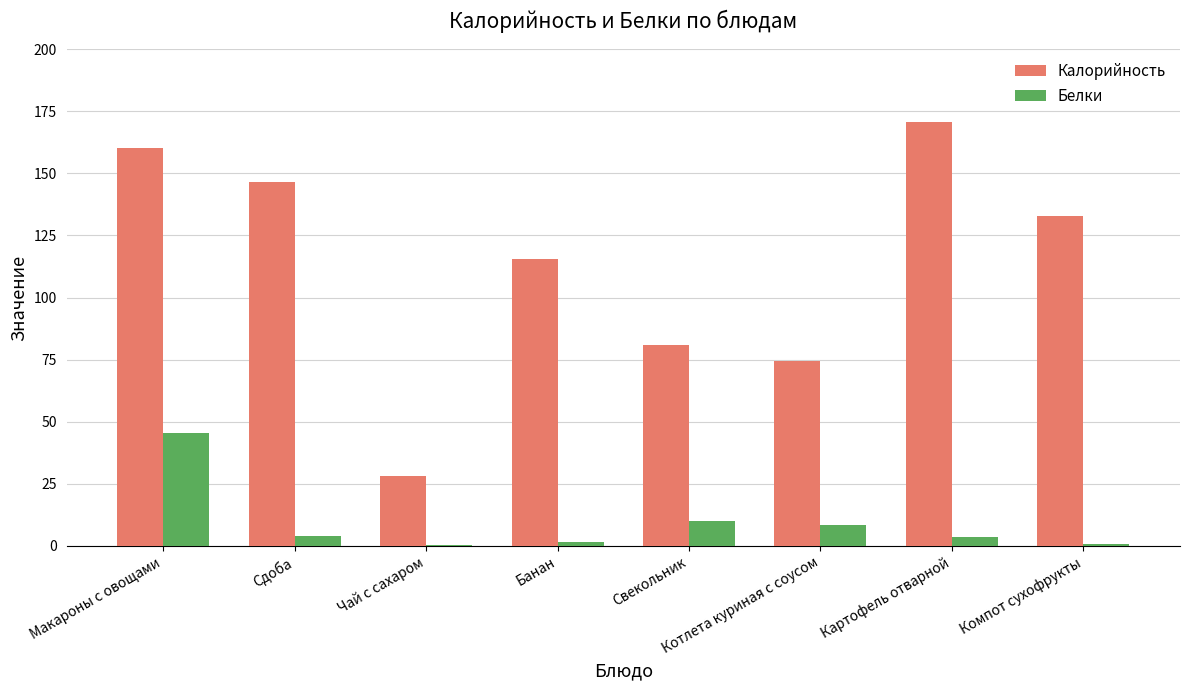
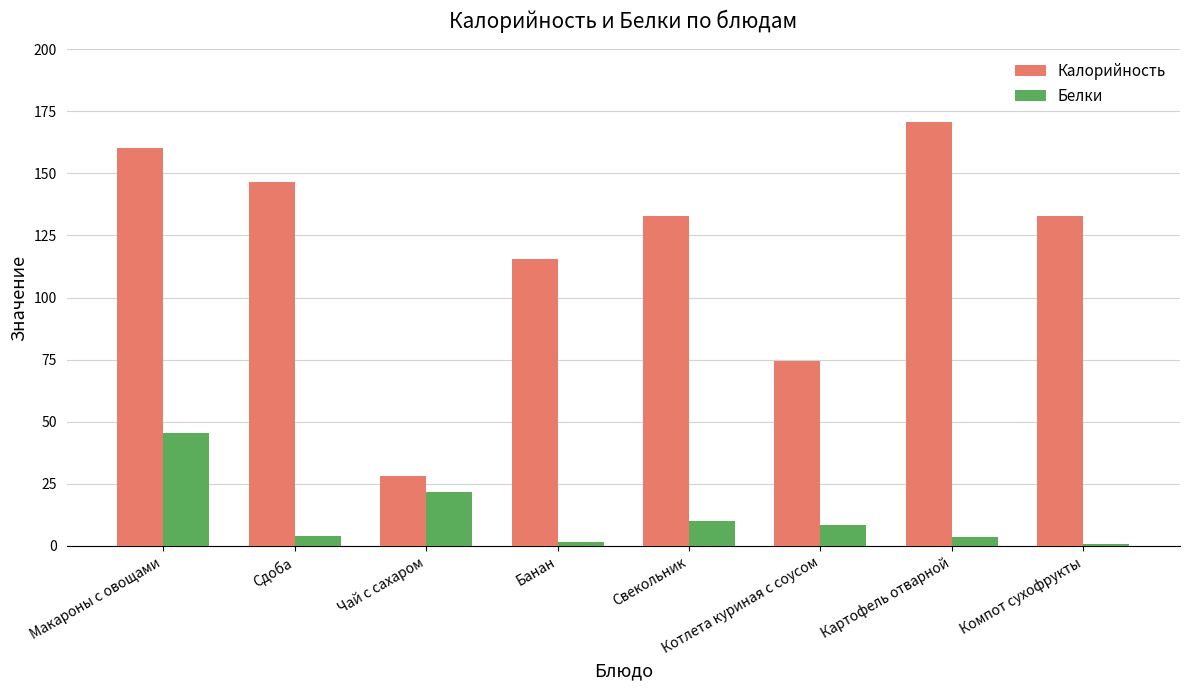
  {
    "Калорийность": {
      "Макароны с овощами": 160,
      "Сдоба": 147,
      "Чай с сахаром": 28,
      "Банан": 116,
-     "Свекольник": 81,
+     "Свекольник": 133,
      "Котлета куриная с соусом": 74,
      "Картофель отварной": 171,
      "Компот сухофрукты": 133
    },
    "Белки": {
      "Макароны с овощами": 45,
      "Сдоба": 4,
-     "Чай с сахаром": 0,
+     "Чай с сахаром": 22,
      "Банан": 2,
      "Свекольник": 10,
      "Котлета куриная с соусом": 8,
      "Картофель отварной": 3
    }
  }
